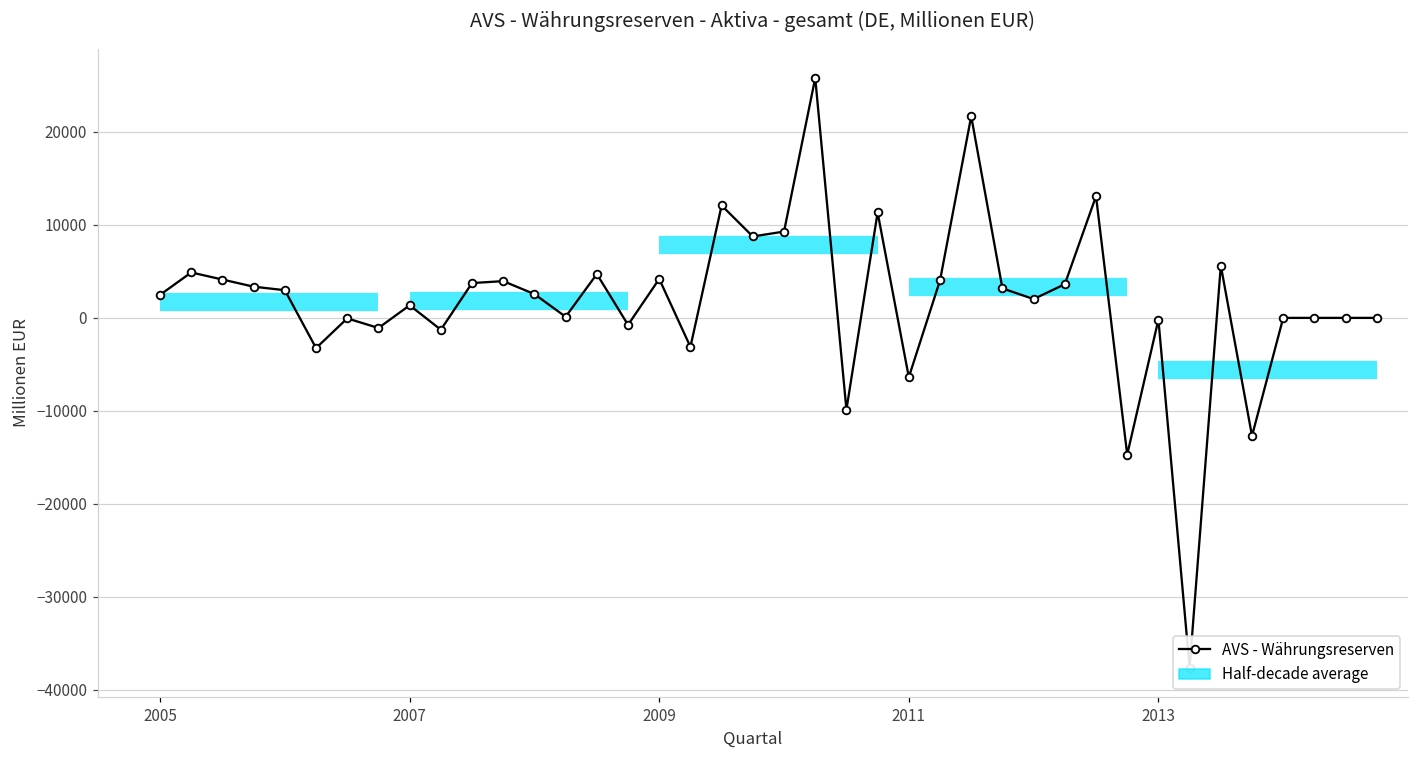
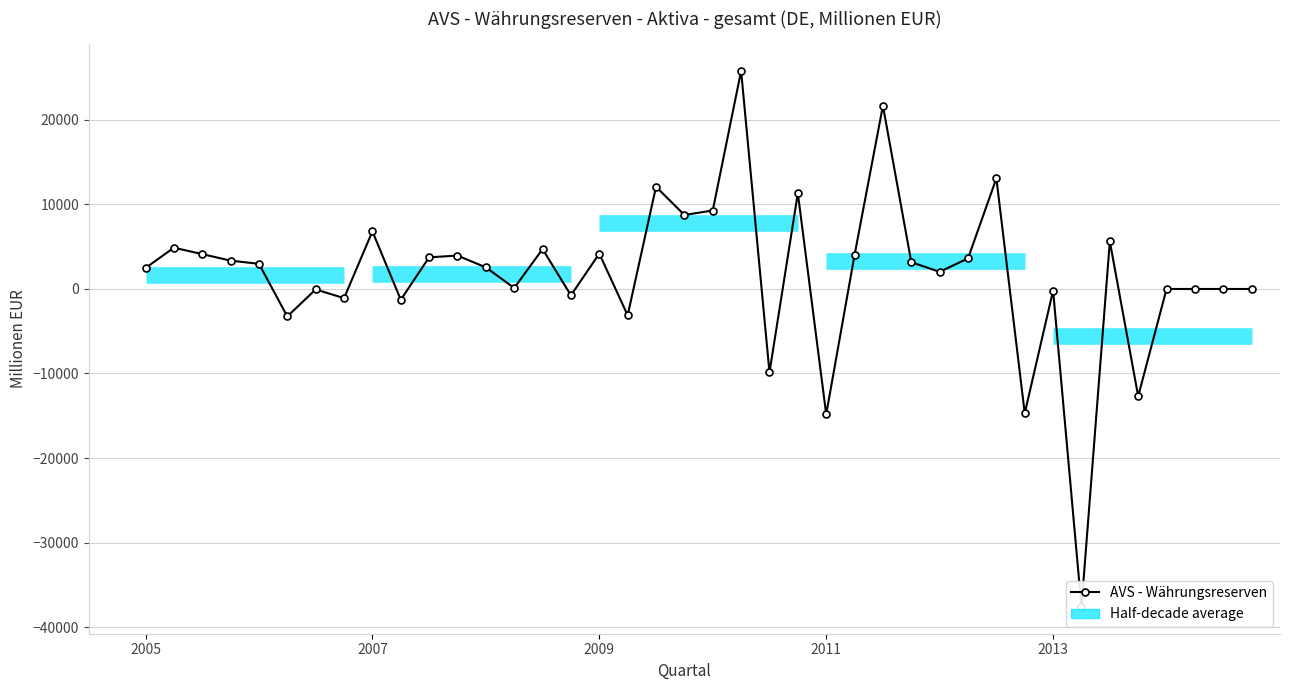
  {
    "2005": 2000,
-   "2007": 1000,
+   "2007": 7000,
    "2009": 4000,
-   "2011": -6000,
+   "2011": -15000,
    "2013": 0
  }
